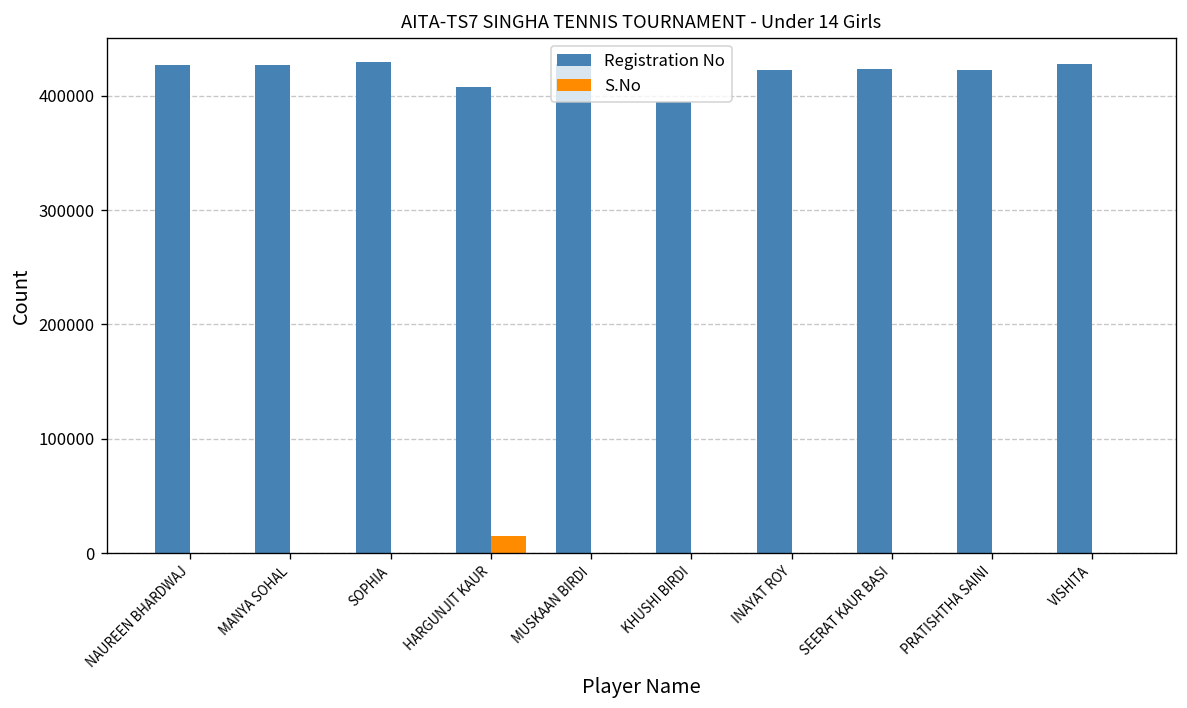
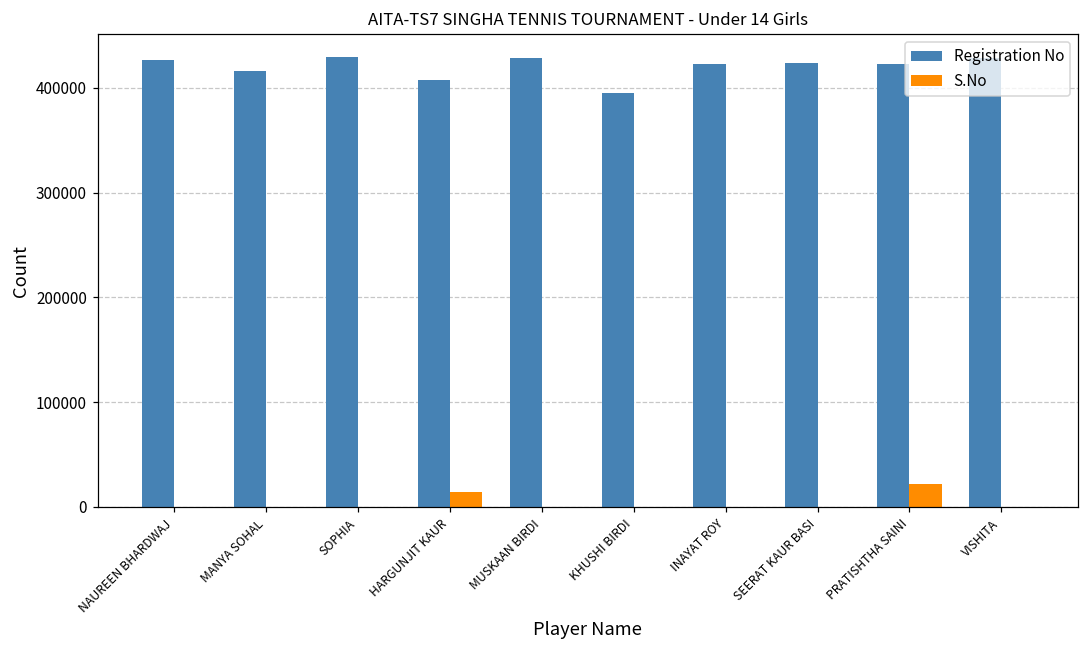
  {
    "Registration No": {
      "NAUREEN BHARDWAJ": 430000,
-     "MANYA SOHAL": 430000,
+     "MANYA SOHAL": 420000,
      "SOPHIA": 430000,
      "HARGUNJIT KAUR": 410000,
      "KHUSHI BIRDI": 390000,
      "INAYAT ROY": 420000,
      "SEERAT KAUR BASI": 420000,
      "PRATISHTHA SAINI": 420000,
      "VISHITA": 430000
    },
    "S.No": {
      "HARGUNJIT KAUR": 10000,
-     "PRATISHTHA SAINI": 0
+     "PRATISHTHA SAINI": 20000
    }
  }
